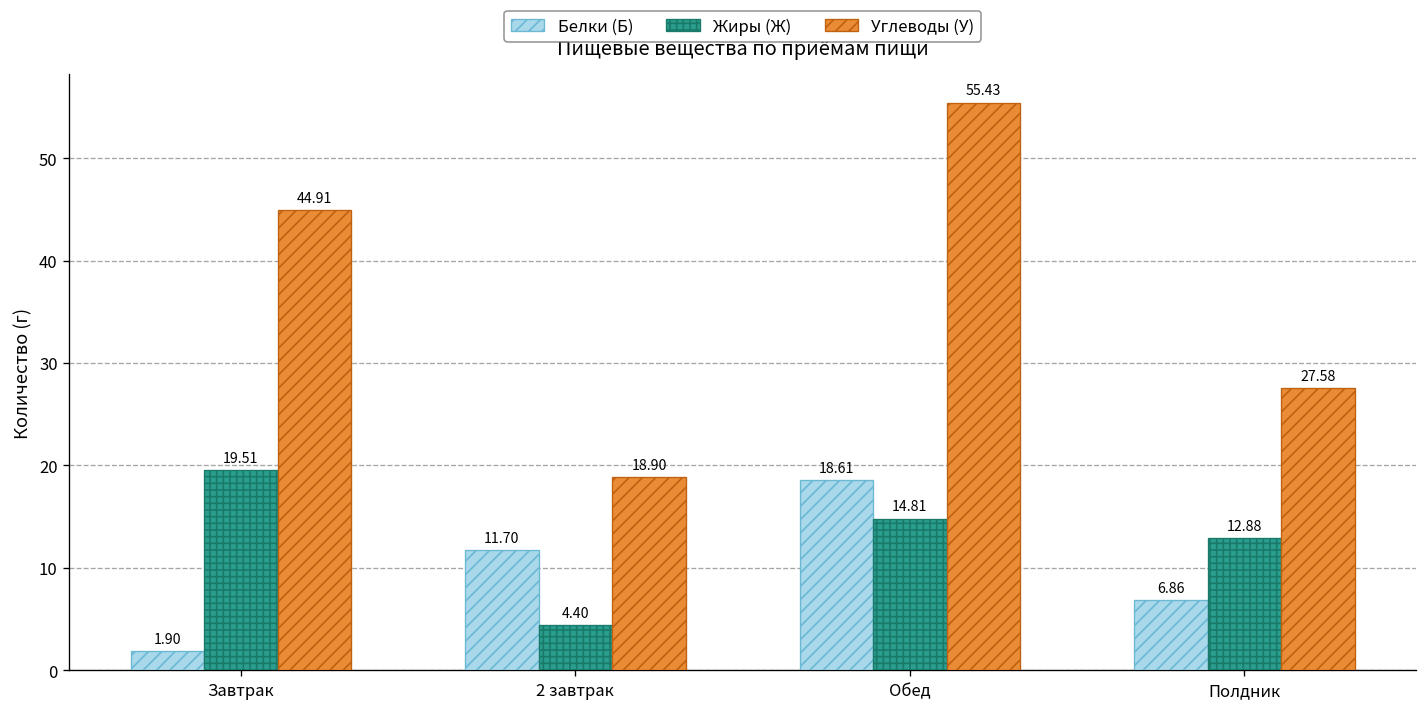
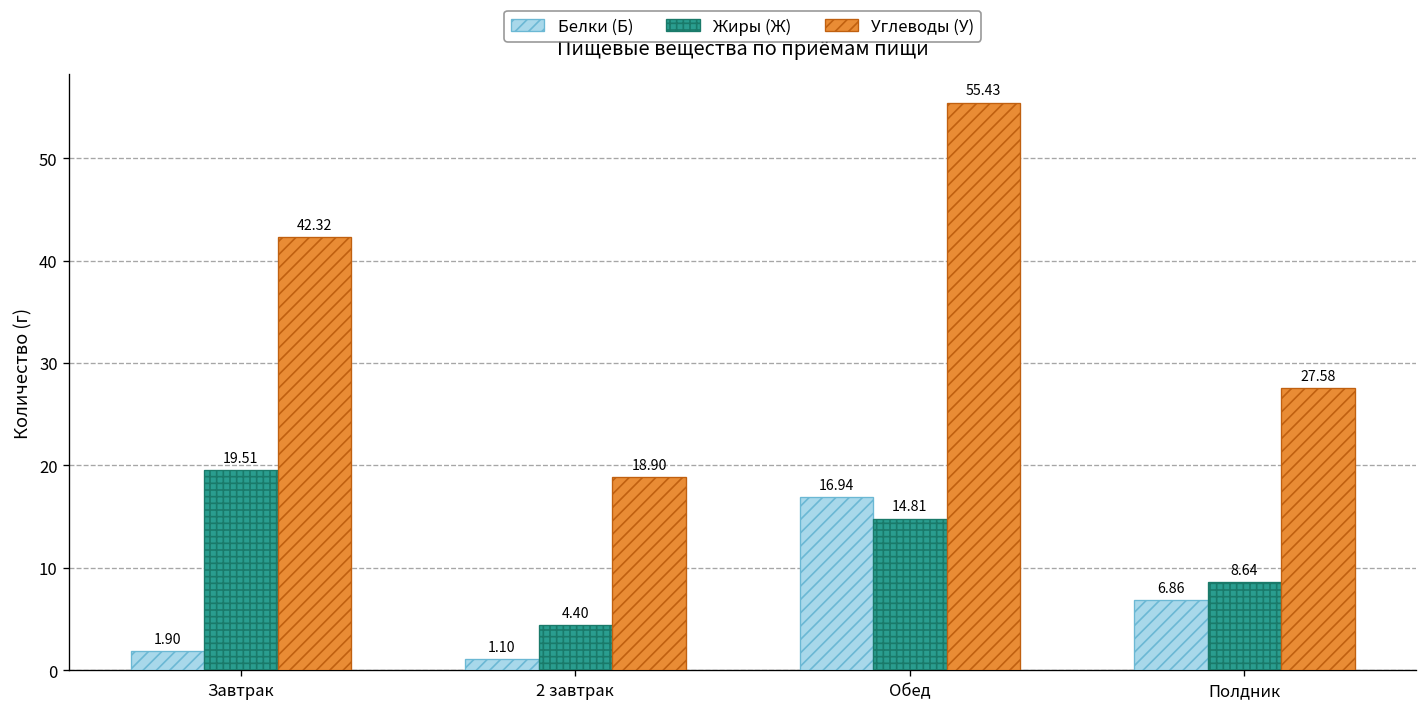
  {
    "Белки (Б)": {
      "Завтрак": 1.90,
-     "2 завтрак": 11.70,
-     "Обед": 18.61,
+     "2 завтрак": 1.10,
+     "Обед": 16.94,
      "Полдник": 6.86
    },
    "Жиры (Ж)": {
      "Завтрак": 19.51,
      "2 завтрак": 4.40,
      "Обед": 14.81,
-     "Полдник": 12.88
+     "Полдник": 8.64
    },
    "Углеводы (У)": {
-     "Завтрак": 44.91,
+     "Завтрак": 42.32,
      "2 завтрак": 18.90,
      "Обед": 55.43,
      "Полдник": 27.58
    }
  }
